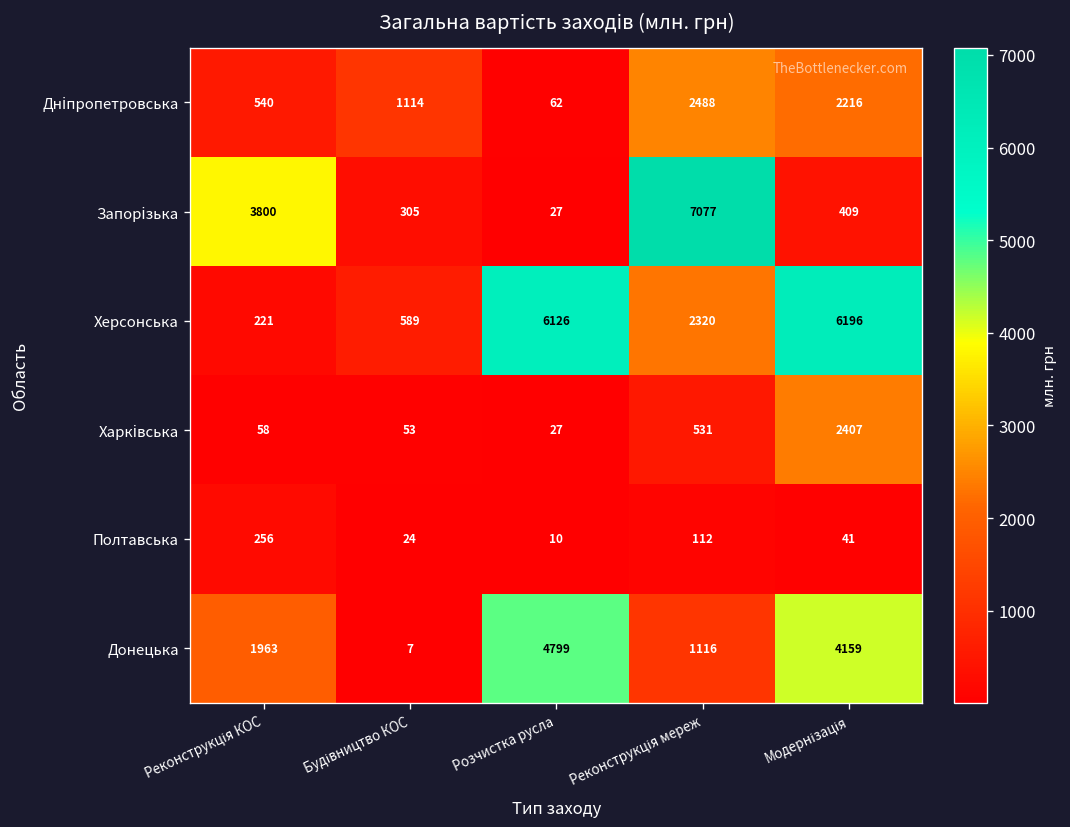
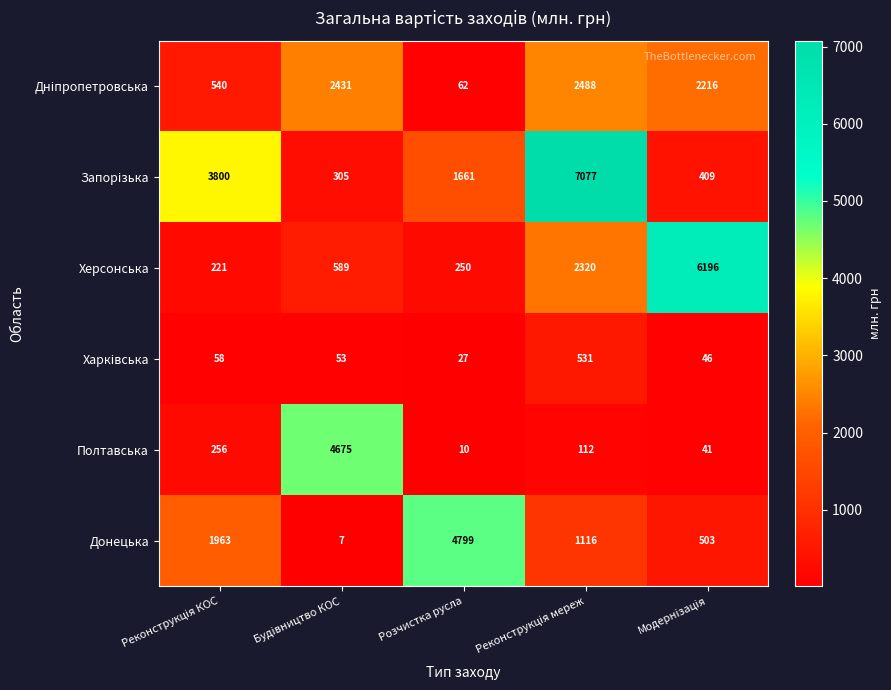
  {
    "Дніпропетровська": {
      "Реконструкція КОС": 540,
-     "Будівництво КОС": 1114,
+     "Будівництво КОС": 2431,
      "Розчистка русла": 62,
      "Реконструкція мереж": 2488
    },
    "Запорізька": {
      "Реконструкція КОС": 3800,
      "Будівництво КОС": 305,
-     "Розчистка русла": 27,
+     "Розчистка русла": 1661,
      "Реконструкція мереж": 7077,
      "Модернізація": 409
    },
    "Херсонська": {
      "Реконструкція КОС": 221,
      "Будівництво КОС": 589,
-     "Розчистка русла": 6126,
+     "Розчистка русла": 250,
      "Реконструкція мереж": 2320,
      "Модернізація": 6196
    },
    "Харківська": {
      "Реконструкція КОС": 58,
      "Будівництво КОС": 53,
      "Розчистка русла": 27,
      "Реконструкція мереж": 531,
-     "Модернізація": 2407
+     "Модернізація": 46
    },
    "Полтавська": {
      "Реконструкція КОС": 256,
-     "Будівництво КОС": 24,
+     "Будівництво КОС": 4675,
      "Розчистка русла": 10,
      "Реконструкція мереж": 112,
      "Модернізація": 41
    },
    "Донецька": {
      "Реконструкція КОС": 1963,
      "Будівництво КОС": 7,
      "Розчистка русла": 4799,
      "Реконструкція мереж": 1116,
-     "Модернізація": 4159
+     "Модернізація": 503
    }
  }
